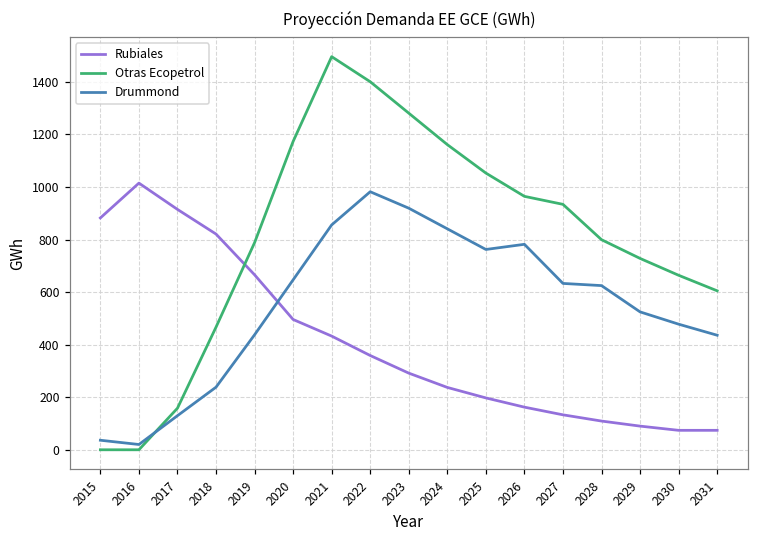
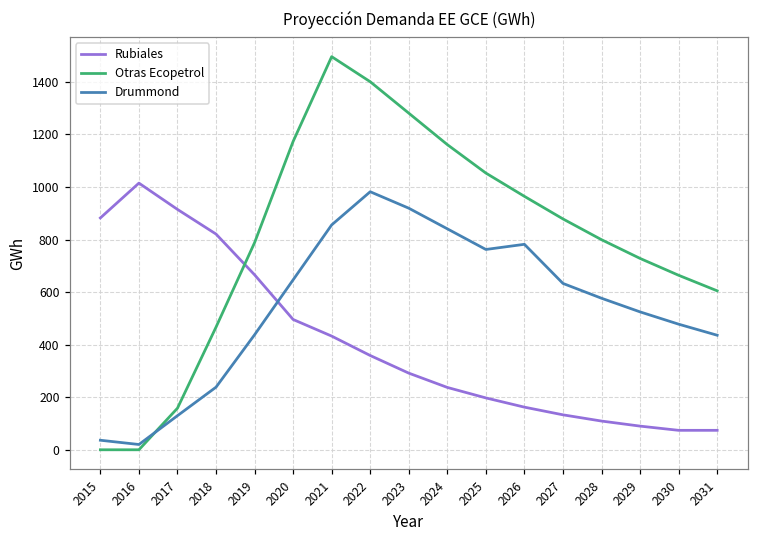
  {
    "Rubiales": {
      "2015": 880,
      "2016": 1010,
      "2017": 910,
      "2018": 820,
      "2019": 670,
      "2020": 500,
      "2021": 430,
      "2022": 360,
      "2023": 290,
      "2024": 240,
      "2025": 200,
      "2026": 160,
      "2027": 130,
      "2028": 110,
      "2029": 90,
      "2030": 70,
      "2031": 70
    },
    "Otras Ecopetrol": {
      "2015": 0,
      "2016": 0,
      "2017": 160,
      "2018": 470,
      "2019": 790,
      "2020": 1170,
      "2021": 1500,
      "2022": 1400,
      "2023": 1280,
      "2024": 1160,
      "2025": 1050,
      "2026": 960,
-     "2027": 930,
+     "2027": 880,
      "2028": 800,
      "2029": 730,
      "2030": 660,
      "2031": 610
    },
    "Drummond": {
      "2015": 40,
      "2016": 20,
      "2017": 130,
      "2018": 240,
      "2019": 440,
      "2020": 650,
      "2021": 860,
      "2022": 980,
      "2023": 920,
      "2024": 840,
      "2025": 760,
      "2026": 780,
      "2027": 630,
-     "2028": 620,
+     "2028": 580,
      "2029": 520,
      "2030": 480,
      "2031": 440
    }
  }
